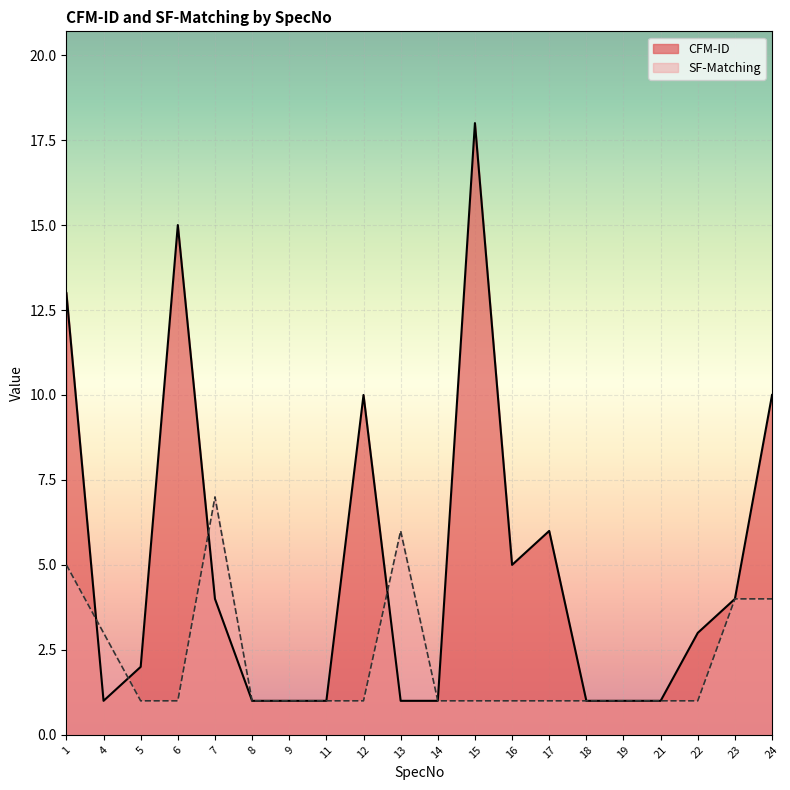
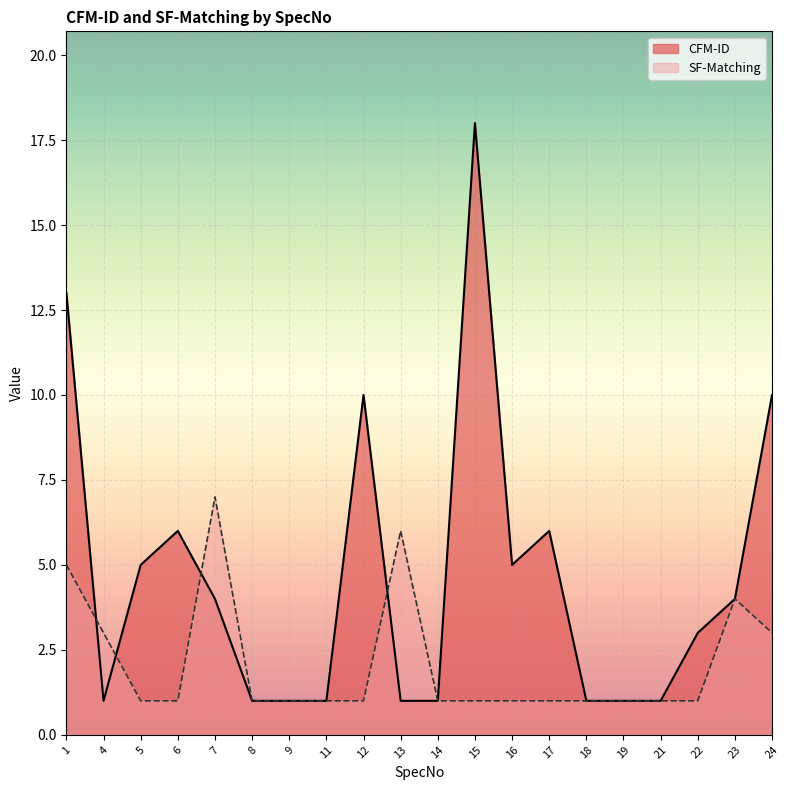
  {
    "CFM-ID": {
      "1": 13,
      "4": 1,
-     "5": 2,
-     "6": 15,
+     "5": 5,
+     "6": 6,
      "7": 4,
      "12": 10,
      "13": 1,
      "15": 18,
      "16": 5,
      "17": 6,
      "22": 3,
      "24": 10
    },
    "SF-Matching": {
      "1": 5,
      "4": 3,
      "5": 1,
      "6": 1,
      "7": 7,
      "12": 1,
      "13": 6,
      "15": 1,
      "16": 1,
      "17": 1,
      "22": 1,
-     "24": 4
+     "24": 3
    }
  }
